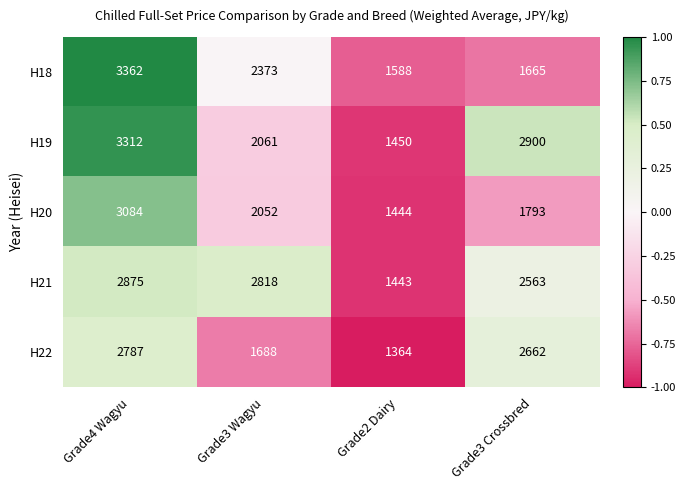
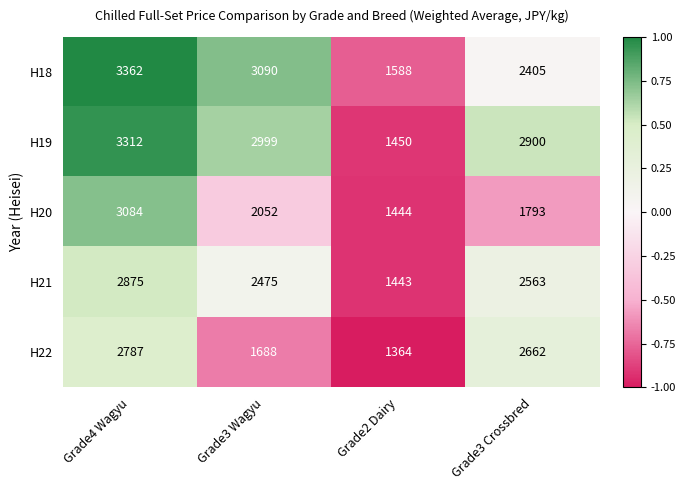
  {
    "H18": {
      "Grade4 Wagyu": 3362,
-     "Grade3 Wagyu": 2373,
+     "Grade3 Wagyu": 3090,
      "Grade2 Dairy": 1588,
-     "Grade3 Crossbred": 1665
+     "Grade3 Crossbred": 2405
    },
    "H19": {
      "Grade4 Wagyu": 3312,
-     "Grade3 Wagyu": 2061,
+     "Grade3 Wagyu": 2999,
      "Grade2 Dairy": 1450,
      "Grade3 Crossbred": 2900
    },
    "H20": {
      "Grade4 Wagyu": 3084,
      "Grade3 Wagyu": 2052,
      "Grade2 Dairy": 1444,
      "Grade3 Crossbred": 1793
    },
    "H21": {
      "Grade4 Wagyu": 2875,
-     "Grade3 Wagyu": 2818,
+     "Grade3 Wagyu": 2475,
      "Grade2 Dairy": 1443,
      "Grade3 Crossbred": 2563
    },
    "H22": {
      "Grade4 Wagyu": 2787,
      "Grade3 Wagyu": 1688,
      "Grade2 Dairy": 1364,
      "Grade3 Crossbred": 2662
    }
  }
